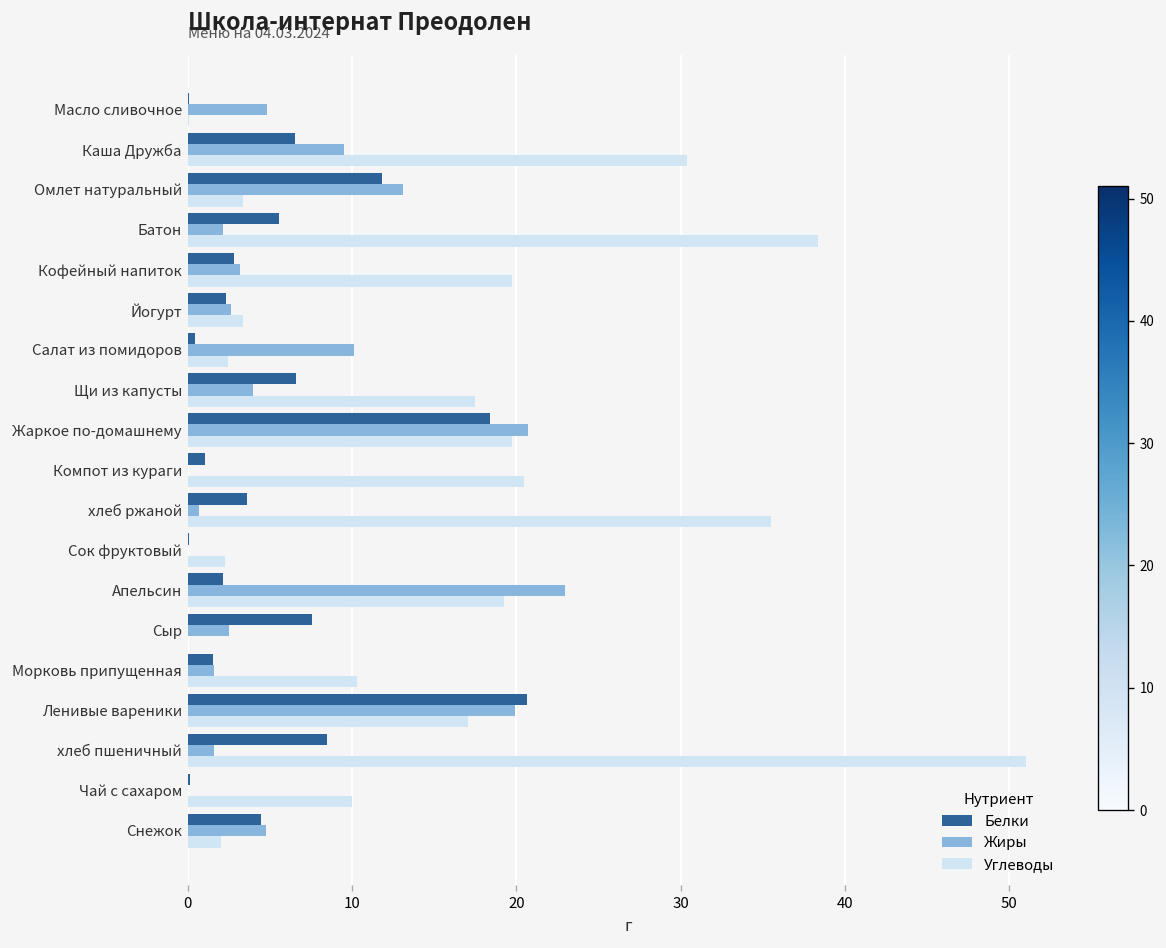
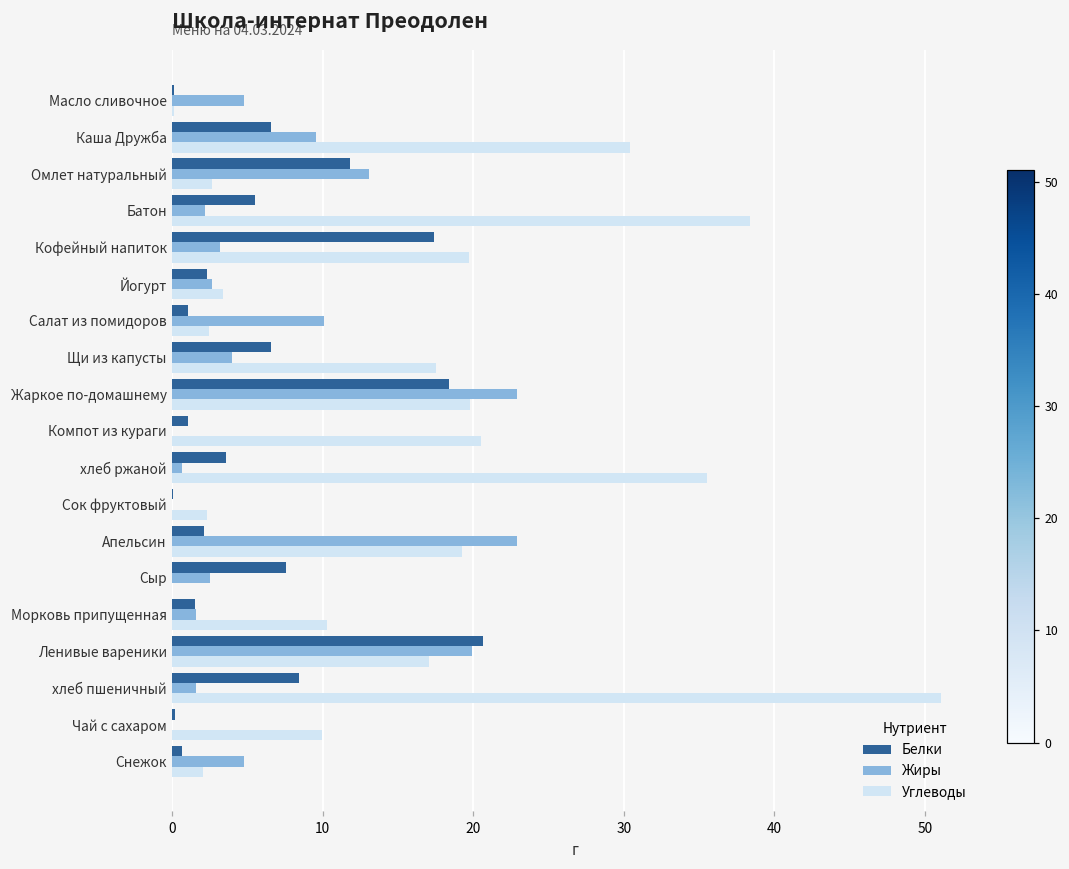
  {
    "Белки": {
      "Каша Дружба": 6.6,
      "Омлет натуральный": 11.8,
      "Батон": 5.5,
-     "Кофейный напиток": 2.8,
+     "Кофейный напиток": 17.4,
      "Йогурт": 2.3,
-     "Салат из помидоров": 0.5,
+     "Салат из помидоров": 1.1,
      "Щи из капусты": 6.6,
      "Жаркое по-домашнему": 18.4,
      "Компот из кураги": 1.0,
      "хлеб ржаной": 3.6,
      "Апельсин": 2.1,
      "Сыр": 7.6,
      "Морковь припущенная": 1.5,
      "Ленивые вареники": 20.7,
      "хлеб пшеничный": 8.4,
-     "Снежок": 4.4
+     "Снежок": 0.6
    },
    "Жиры": {
      "Масло сливочное": 4.8,
      "Каша Дружба": 9.5,
      "Омлет натуральный": 13.1,
      "Батон": 2.2,
      "Кофейный напиток": 3.2,
      "Йогурт": 2.6,
      "Салат из помидоров": 10.1,
      "Щи из капусты": 4.0,
-     "Жаркое по-домашнему": 20.7,
+     "Жаркое по-домашнему": 22.9,
      "Компот из кураги": 0.0,
      "хлеб ржаной": 0.7,
      "Сок фруктовый": 0.0,
      "Апельсин": 22.9,
      "Сыр": 2.5,
      "Морковь припущенная": 1.6,
      "Ленивые вареники": 19.9,
      "хлеб пшеничный": 1.6,
      "Чай с сахаром": 0.0,
      "Снежок": 4.8
    },
    "Углеводы": {
      "Каша Дружба": 30.4,
-     "Омлет натуральный": 3.4,
+     "Омлет натуральный": 2.6,
      "Батон": 38.4,
      "Кофейный напиток": 19.7,
      "Йогурт": 3.4,
      "Салат из помидоров": 2.5,
      "Щи из капусты": 17.5,
      "Жаркое по-домашнему": 19.8,
      "Компот из кураги": 20.5,
      "хлеб ржаной": 35.5,
      "Сок фруктовый": 2.3,
      "Апельсин": 19.2,
      "Сыр": 0.0,
      "Морковь припущенная": 10.3,
      "Ленивые вареники": 17.1,
      "хлеб пшеничный": 51.0,
      "Чай с сахаром": 10.0,
      "Снежок": 2.0
    }
  }
